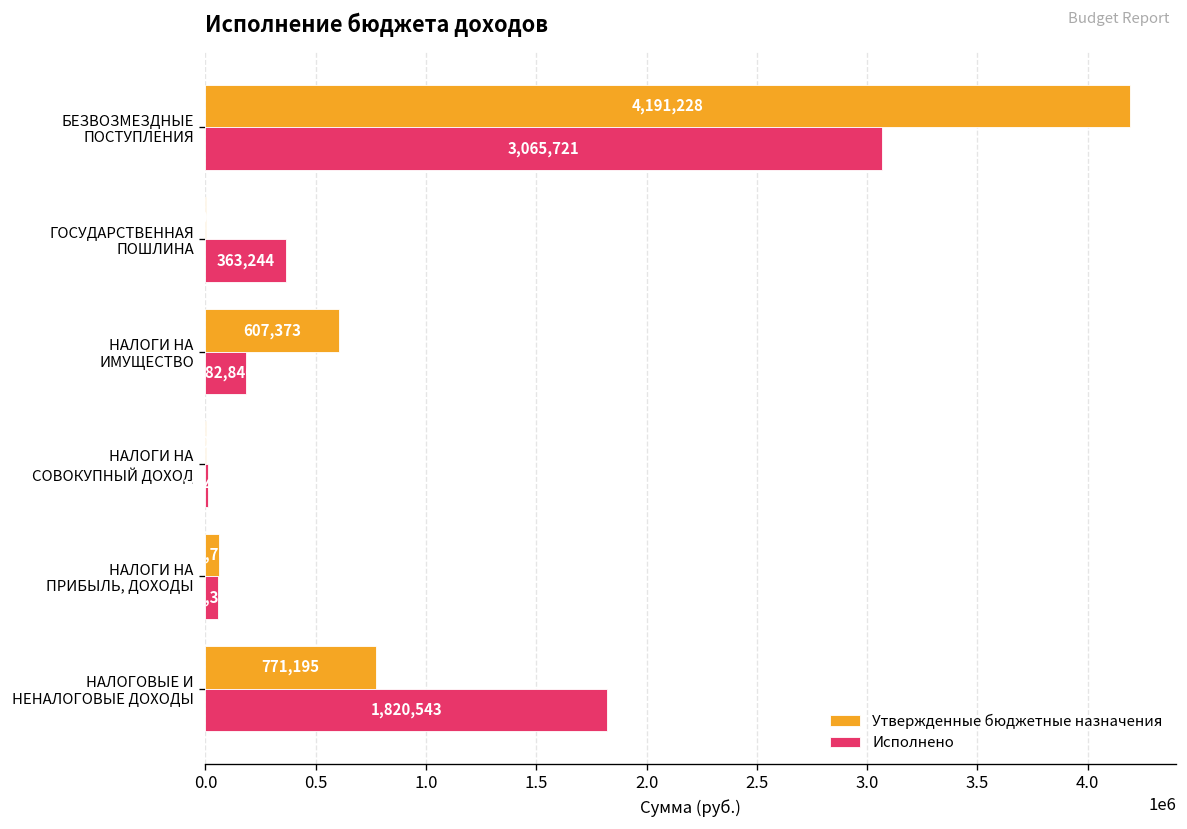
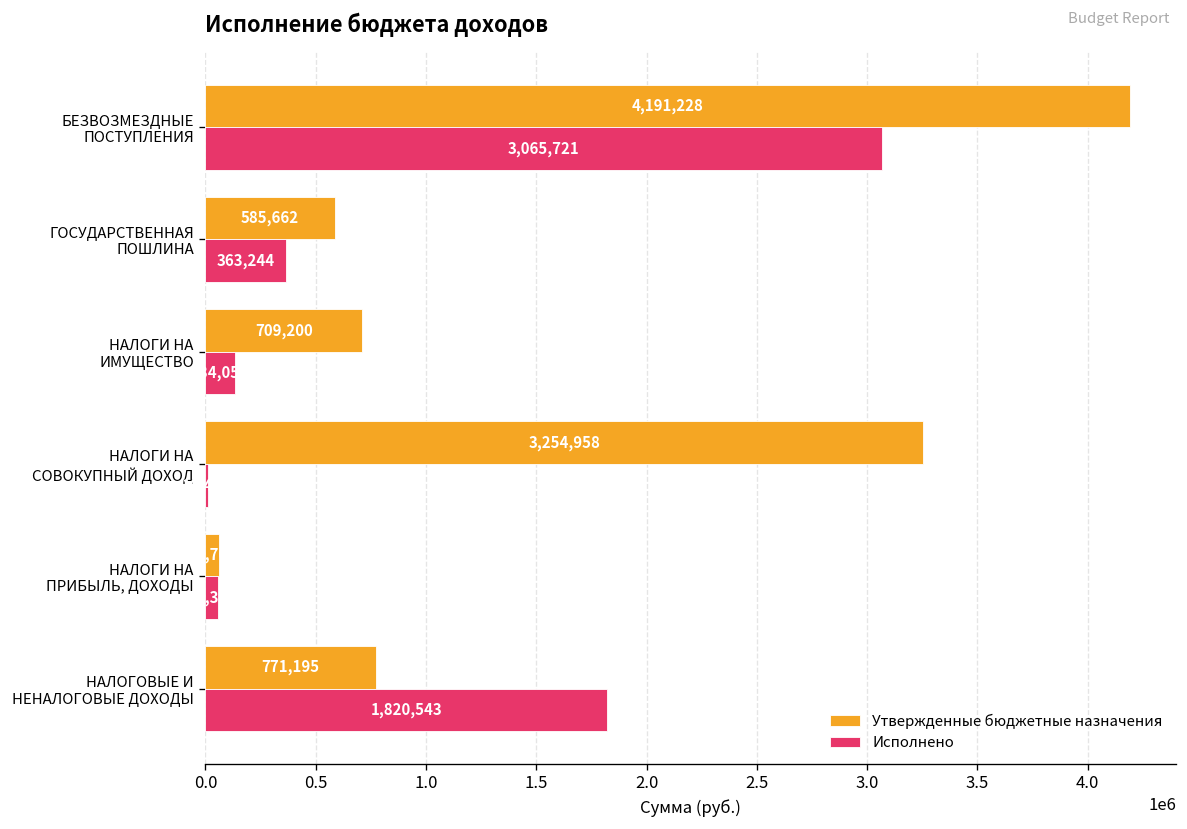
  {
    "Утвержденные бюджетные назначения": {
      "БЕЗВОЗМЕЗДНЫЕ ПОСТУПЛЕНИЯ": "4,191,228",
-     "ГОСУДАРСТВЕННАЯ ПОШЛИНА": "0",
-     "НАЛОГИ НА ИМУЩЕСТВО": "607,373",
-     "НАЛОГИ НА СОВОКУПНЫЙ ДОХОД": "0",
+     "ГОСУДАРСТВЕННАЯ ПОШЛИНА": "590000",
+     "НАЛОГИ НА ИМУЩЕСТВО": "709,200",
+     "НАЛОГИ НА СОВОКУПНЫЙ ДОХОД": "3250000",
      "НАЛОГОВЫЕ И НЕНАЛОГОВЫЕ ДОХОДЫ": "771,195"
    },
    "Исполнено": {
-     "НАЛОГИ НА ИМУЩЕСТВО": "180000",
+     "НАЛОГИ НА ИМУЩЕСТВО": "130000",
      "НАЛОГИ НА ПРИБЫЛЬ, ДОХОДЫ": "60000"
    }
  }
